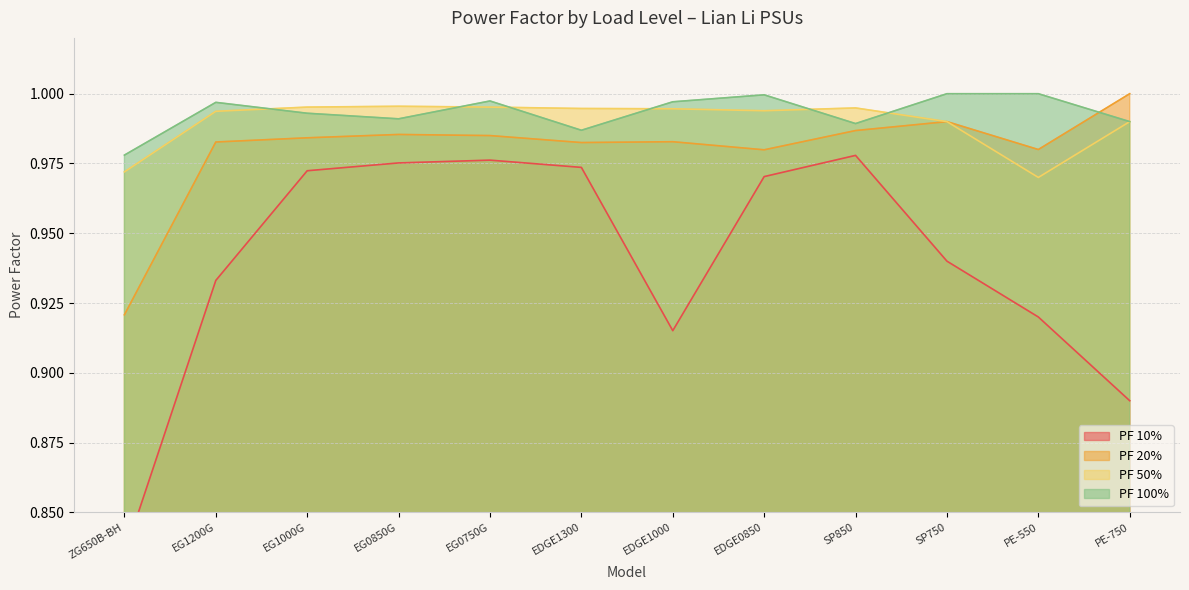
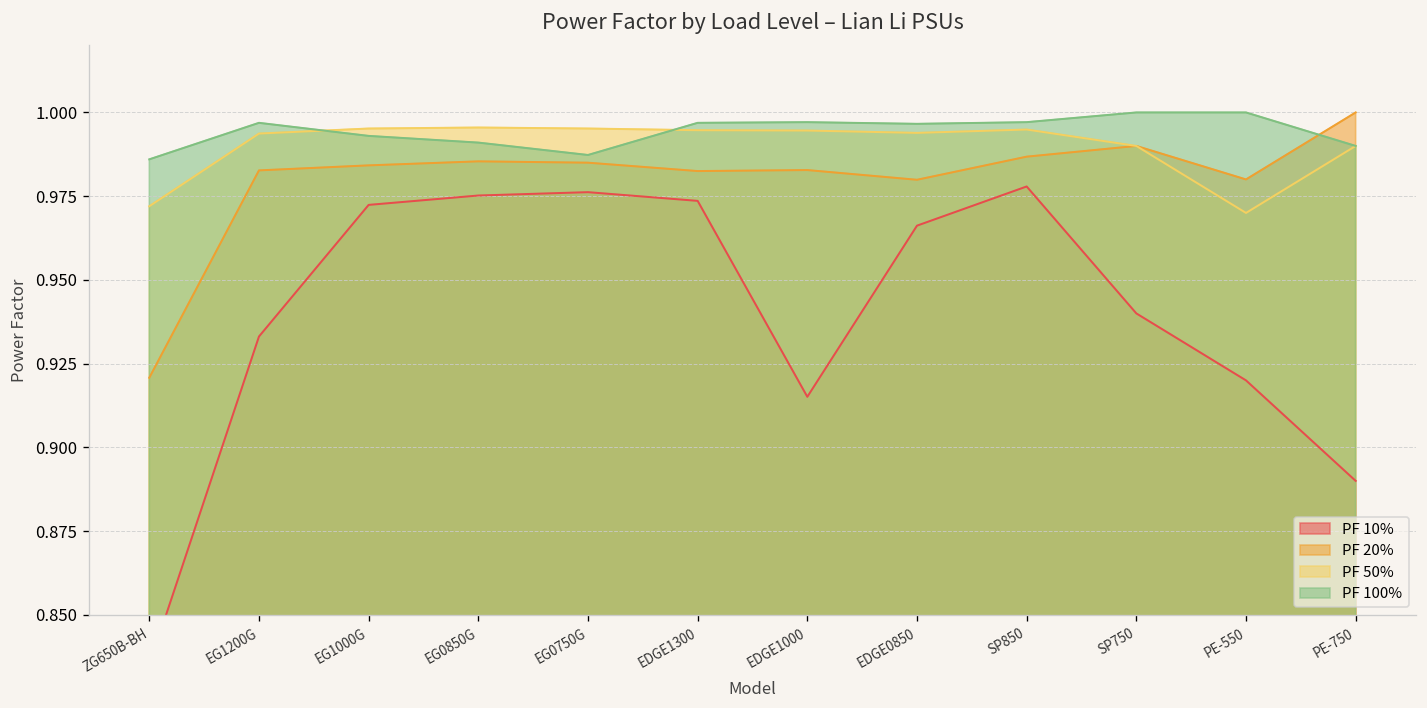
  {
    "PF 10%": {
      "EG1200G": 0.933,
      "EG1000G": 0.972,
      "EG0850G": 0.975,
      "EG0750G": 0.976,
      "EDGE1300": 0.974,
      "EDGE1000": 0.915,
-     "EDGE0850": 0.970,
+     "EDGE0850": 0.966,
      "SP850": 0.978,
      "SP750": 0.940,
      "PE-550": 0.920,
      "PE-750": 0.890
    },
    "PF 100%": {
-     "ZG650B-BH": 0.978,
+     "ZG650B-BH": 0.986,
      "EG1200G": 0.997,
      "EG1000G": 0.993,
      "EG0850G": 0.991,
-     "EG0750G": 0.997,
-     "EDGE1300": 0.987,
+     "EG0750G": 0.987,
+     "EDGE1300": 0.997,
      "EDGE1000": 0.997,
-     "EDGE0850": 1.000,
-     "SP850": 0.989,
+     "EDGE0850": 0.997,
+     "SP850": 0.997,
      "SP750": 1.000,
      "PE-550": 1.000
    }
  }
